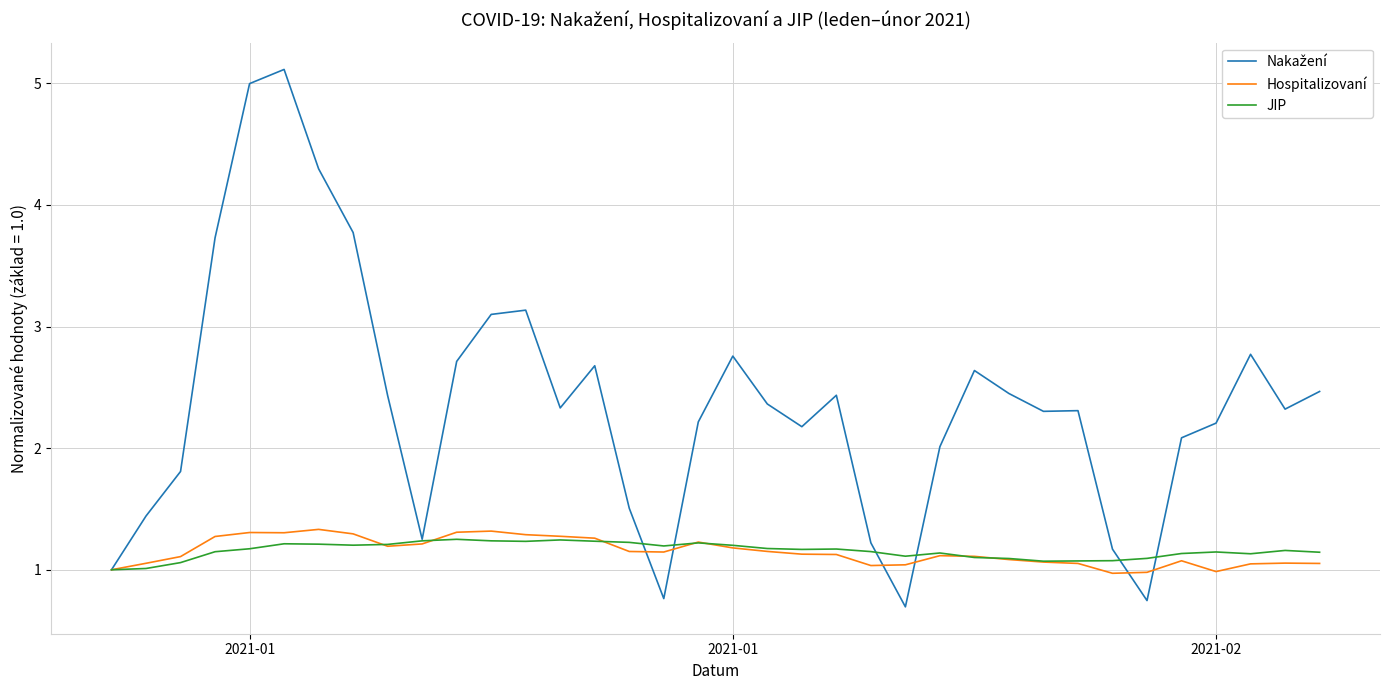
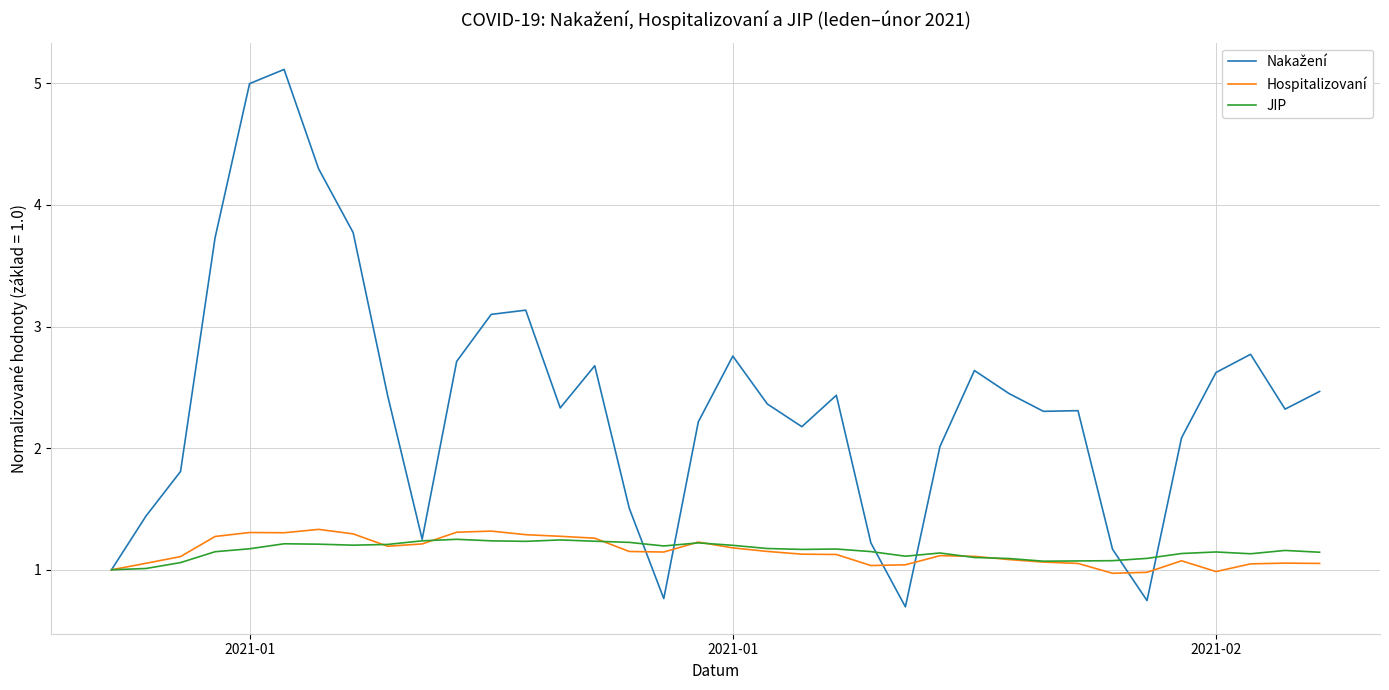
  {
    "Nakažení": {
-     "2021-02": 2.21
+     "2021-02": 2.62
    },
    "Hospitalizovaní": {
      "2021-02": 0.99
    },
    "JIP": {
      "2021-02": 1.15
    }
  }
